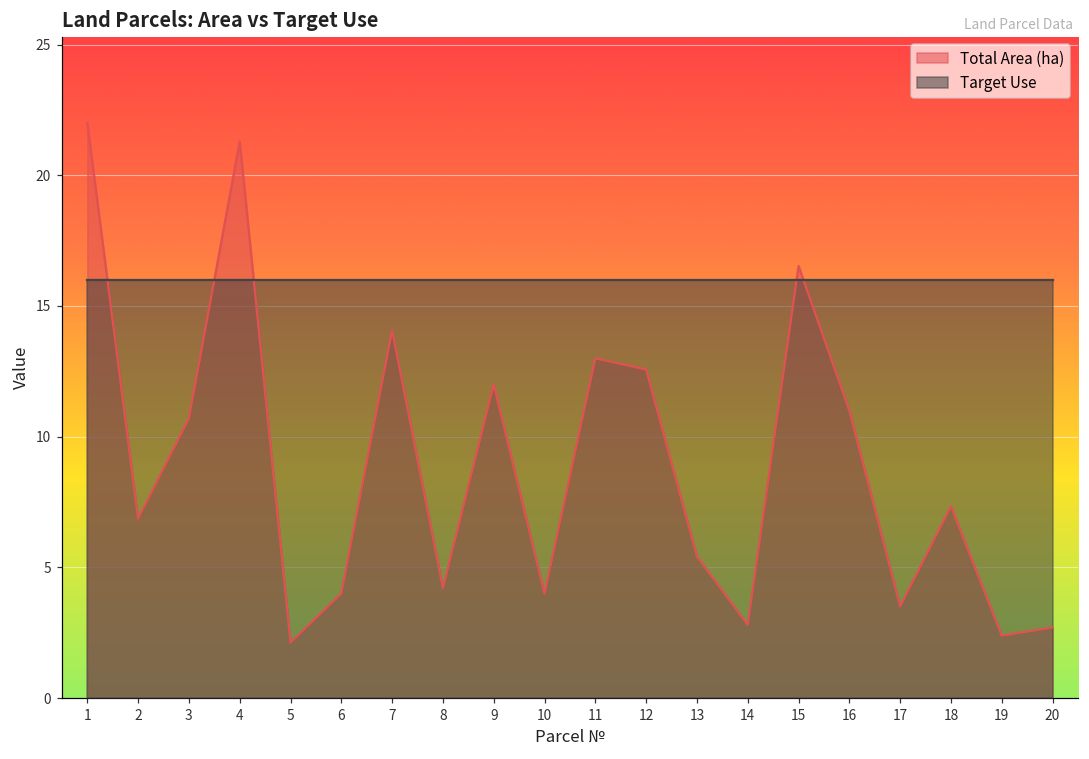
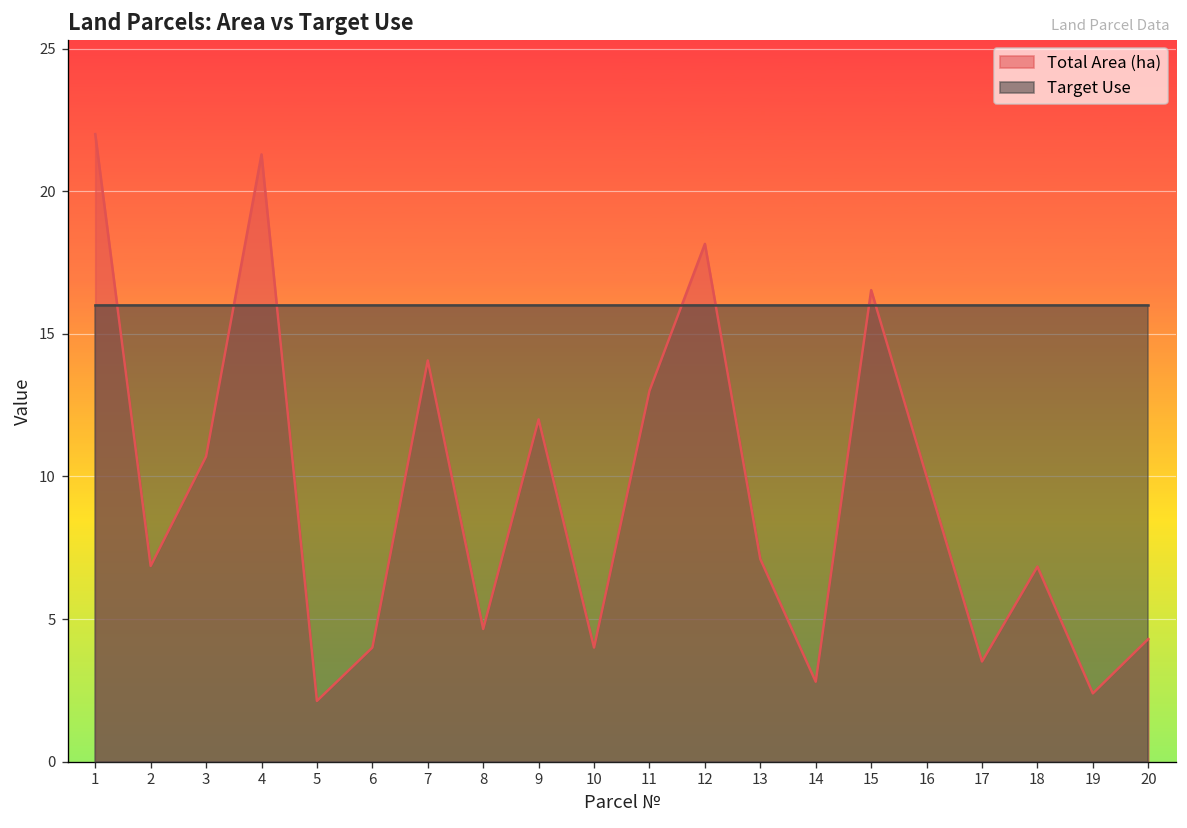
  {
    "Total Area (ha)": {
      "1": 22.0,
      "2": 6.9,
      "3": 10.7,
      "4": 21.3,
      "5": 2.1,
      "6": 4.0,
      "7": 14.1,
-     "8": 4.2,
+     "8": 4.7,
      "9": 12.0,
      "10": 4.0,
      "11": 13.0,
-     "12": 12.6,
-     "13": 5.4,
+     "12": 18.2,
+     "13": 7.1,
      "14": 2.8,
      "15": 16.5,
-     "16": 11,
+     "16": 10,
      "17": 3.5,
-     "18": 7.3,
+     "18": 6.8,
      "19": 2.4,
-     "20": 2.7
+     "20": 4.3
    },
    "Target Use": {
      "1": 16.0,
      "2": 16.0,
      "3": 16.0,
      "4": 16.0,
      "5": 16.0,
      "6": 16.0,
      "7": 16.0,
      "8": 16.0,
      "9": 16.0,
      "10": 16.0,
      "11": 16.0,
      "12": 16.0,
      "13": 16.0,
      "14": 16.0,
      "15": 16.0,
      "16": 16.0,
      "17": 16.0,
      "18": 16.0,
      "19": 16.0,
      "20": 16.0
    }
  }
